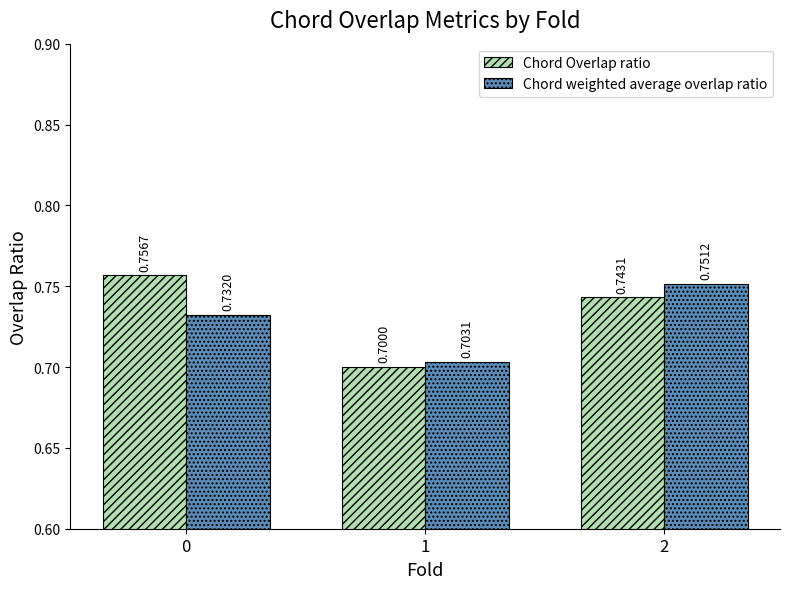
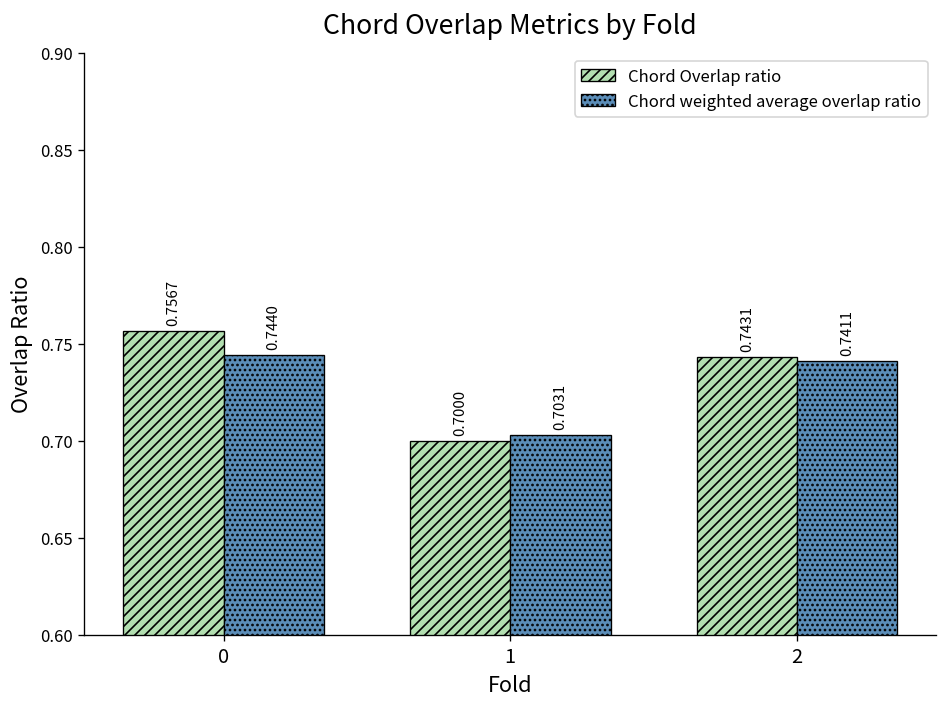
  {
    "Chord Overlap ratio": {
      "0": 0.7567,
      "1": 0.7000,
      "2": 0.7431
    },
    "Chord weighted average overlap ratio": {
-     "0": 0.7320,
+     "0": 0.7440,
      "1": 0.7031,
-     "2": 0.7512
+     "2": 0.7411
    }
  }
